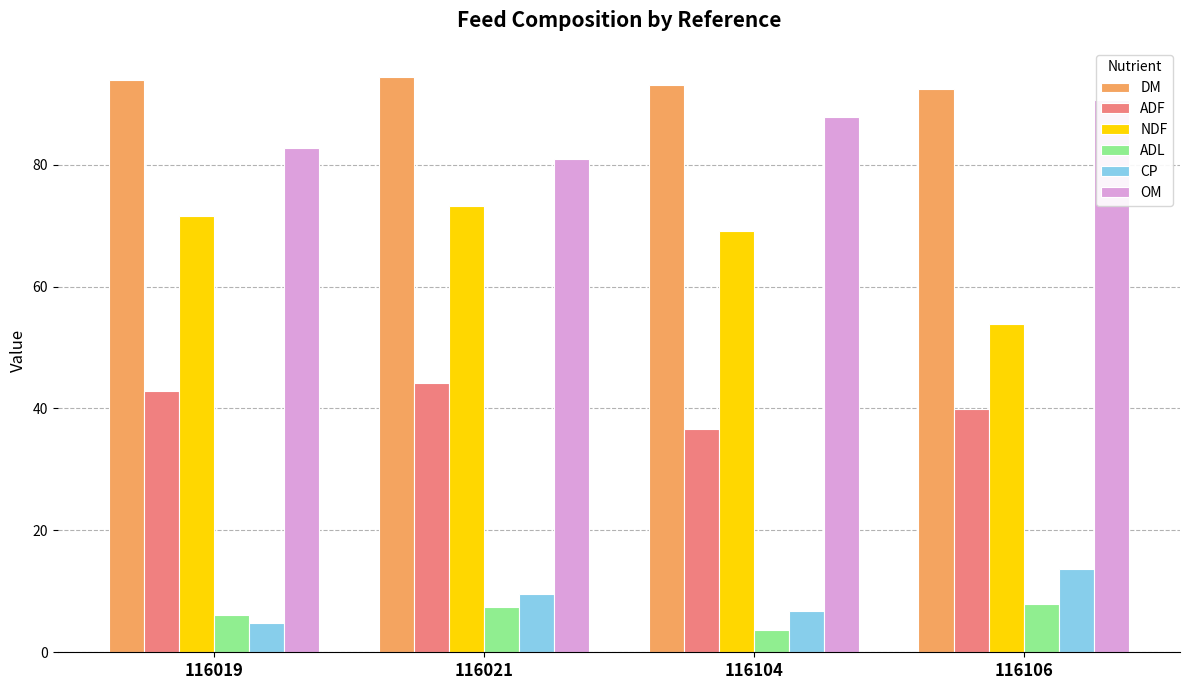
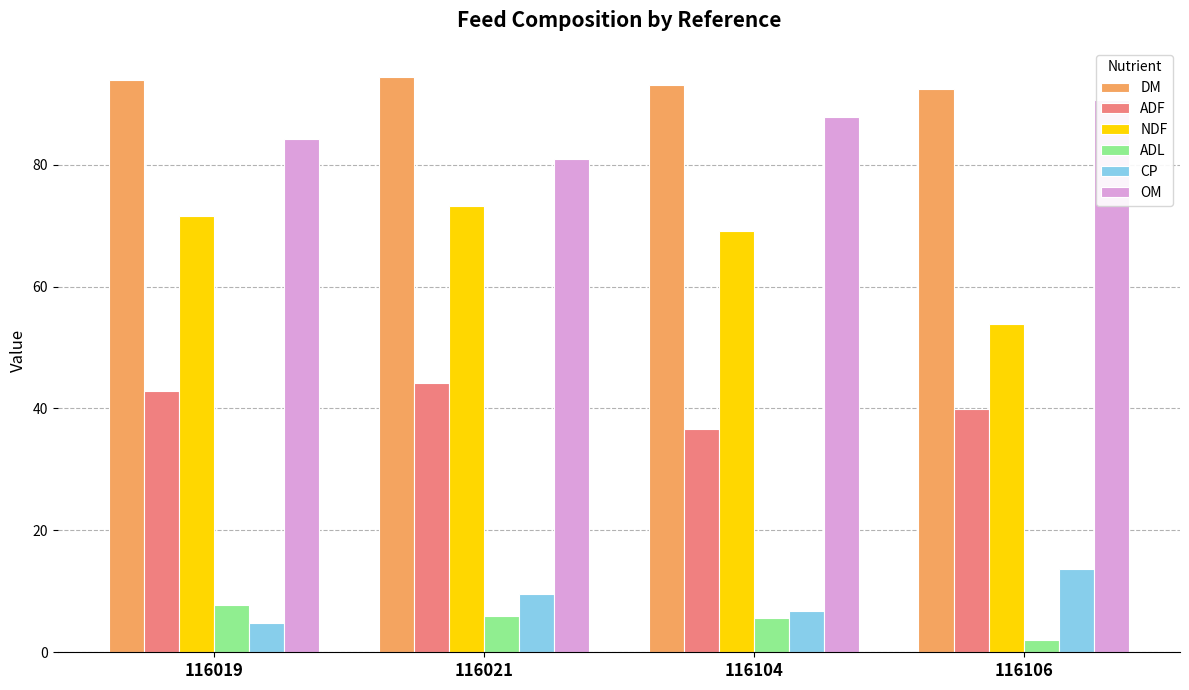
  {
    "NDF": {
      "116019": 72,
      "116021": 73,
      "116104": 69,
      "116106": 54
    },
    "ADL": {
-     "116019": 6,
-     "116021": 7,
-     "116104": 4,
-     "116106": 8
+     "116019": 8,
+     "116021": 6,
+     "116104": 6,
+     "116106": 2
    },
    "CP": {
      "116019": 5,
      "116021": 9,
      "116104": 7,
      "116106": 14
    },
    "OM": {
-     "116019": 83,
+     "116019": 84,
      "116021": 81,
      "116104": 88
    }
  }
